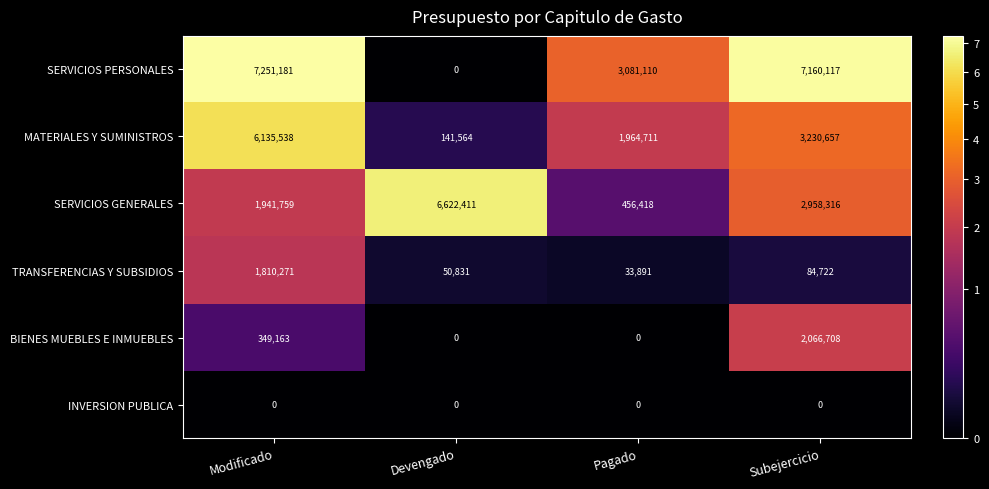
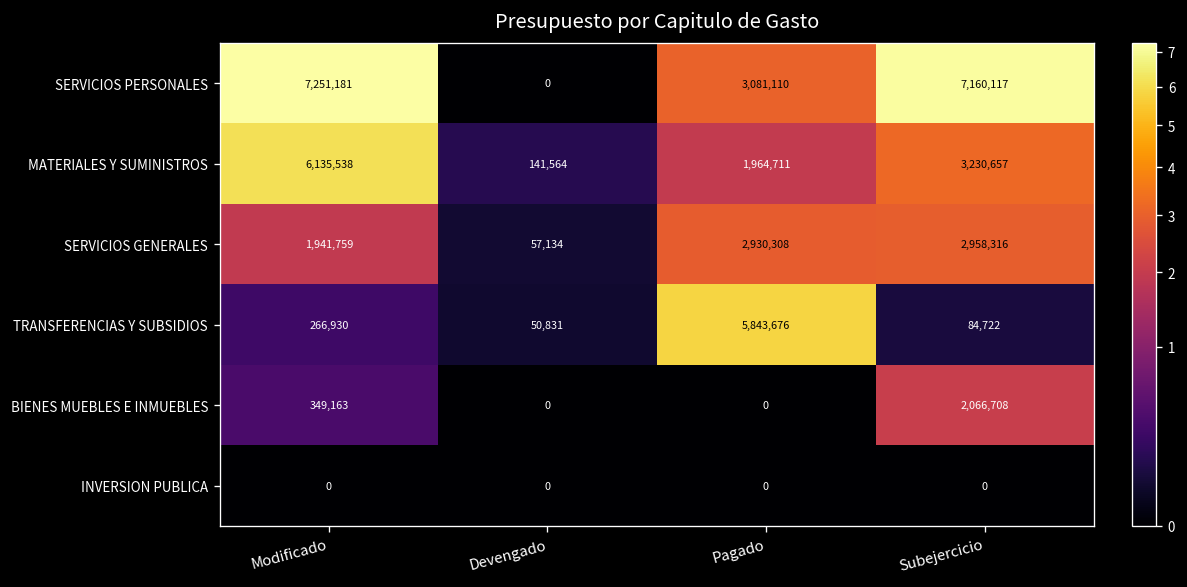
  {
    "SERVICIOS PERSONALES": {
      "Modificado": "7,251,181",
      "Devengado": "0",
      "Pagado": "3,081,110",
      "Subejercicio": "7,160,117"
    },
    "MATERIALES Y SUMINISTROS": {
      "Modificado": "6,135,538",
      "Devengado": "141,564",
      "Pagado": "1,964,711",
      "Subejercicio": "3,230,657"
    },
    "SERVICIOS GENERALES": {
      "Modificado": "1,941,759",
-     "Devengado": "6,622,411",
-     "Pagado": "456,418",
+     "Devengado": "57,134",
+     "Pagado": "2,930,308",
      "Subejercicio": "2,958,316"
    },
    "TRANSFERENCIAS Y SUBSIDIOS": {
-     "Modificado": "1,810,271",
+     "Modificado": "266,930",
      "Devengado": "50,831",
-     "Pagado": "33,891",
+     "Pagado": "5,843,676",
      "Subejercicio": "84,722"
    },
    "BIENES MUEBLES E INMUEBLES": {
      "Modificado": "349,163",
      "Devengado": "0",
      "Pagado": "0",
      "Subejercicio": "2,066,708"
    },
    "INVERSION PUBLICA": {
      "Modificado": "0",
      "Devengado": "0",
      "Pagado": "0",
      "Subejercicio": "0"
    }
  }
